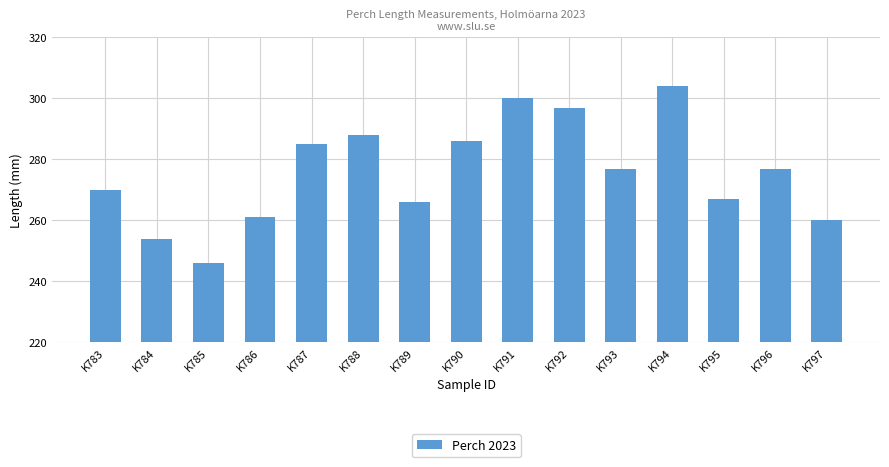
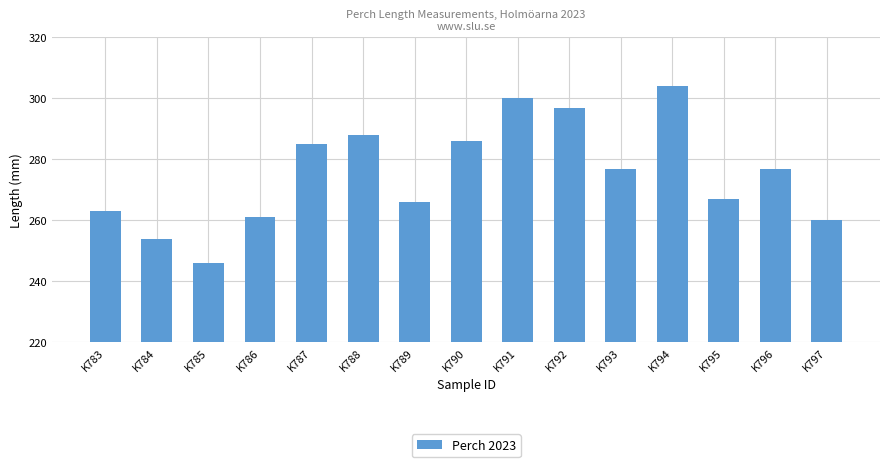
  {
-   "K783": 270,
+   "K783": 263,
    "K784": 254,
    "K785": 246,
    "K786": 261,
    "K787": 285,
    "K788": 288,
    "K789": 266,
    "K790": 286,
    "K791": 300,
    "K792": 297,
    "K793": 277,
    "K794": 304,
    "K795": 267,
    "K796": 277,
    "K797": 260
  }
